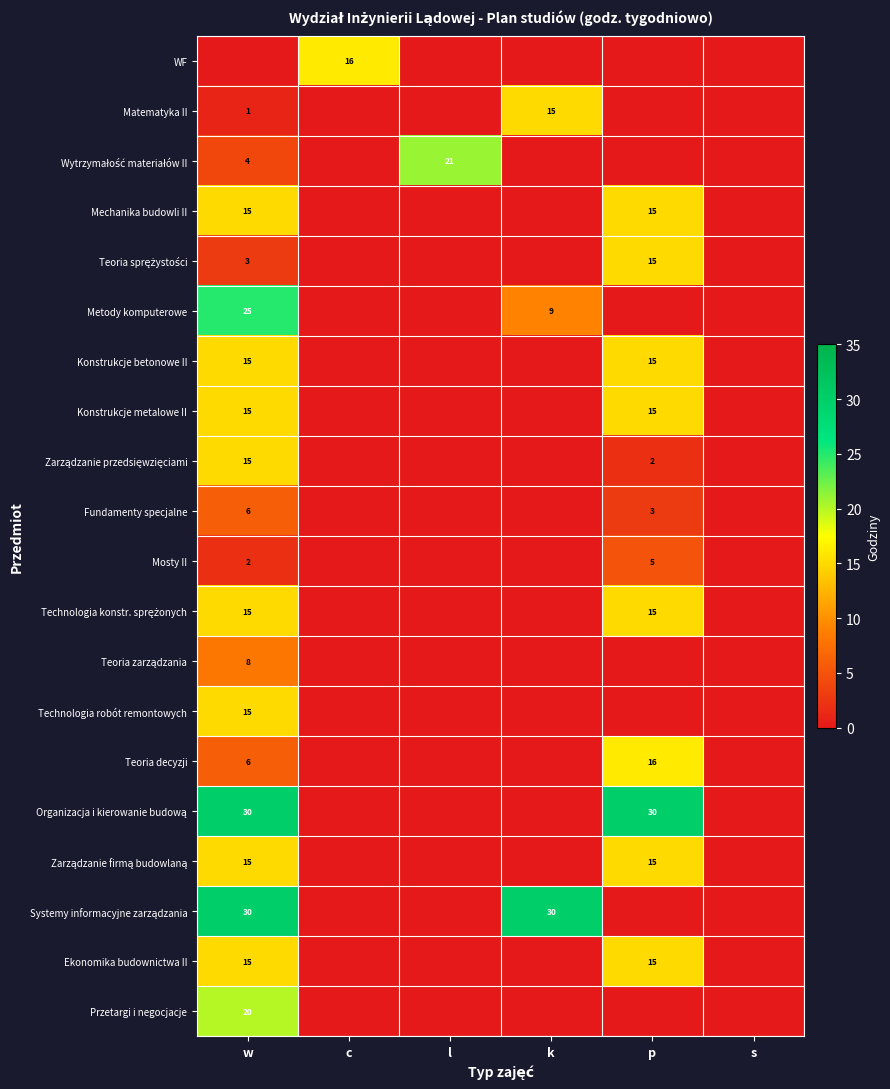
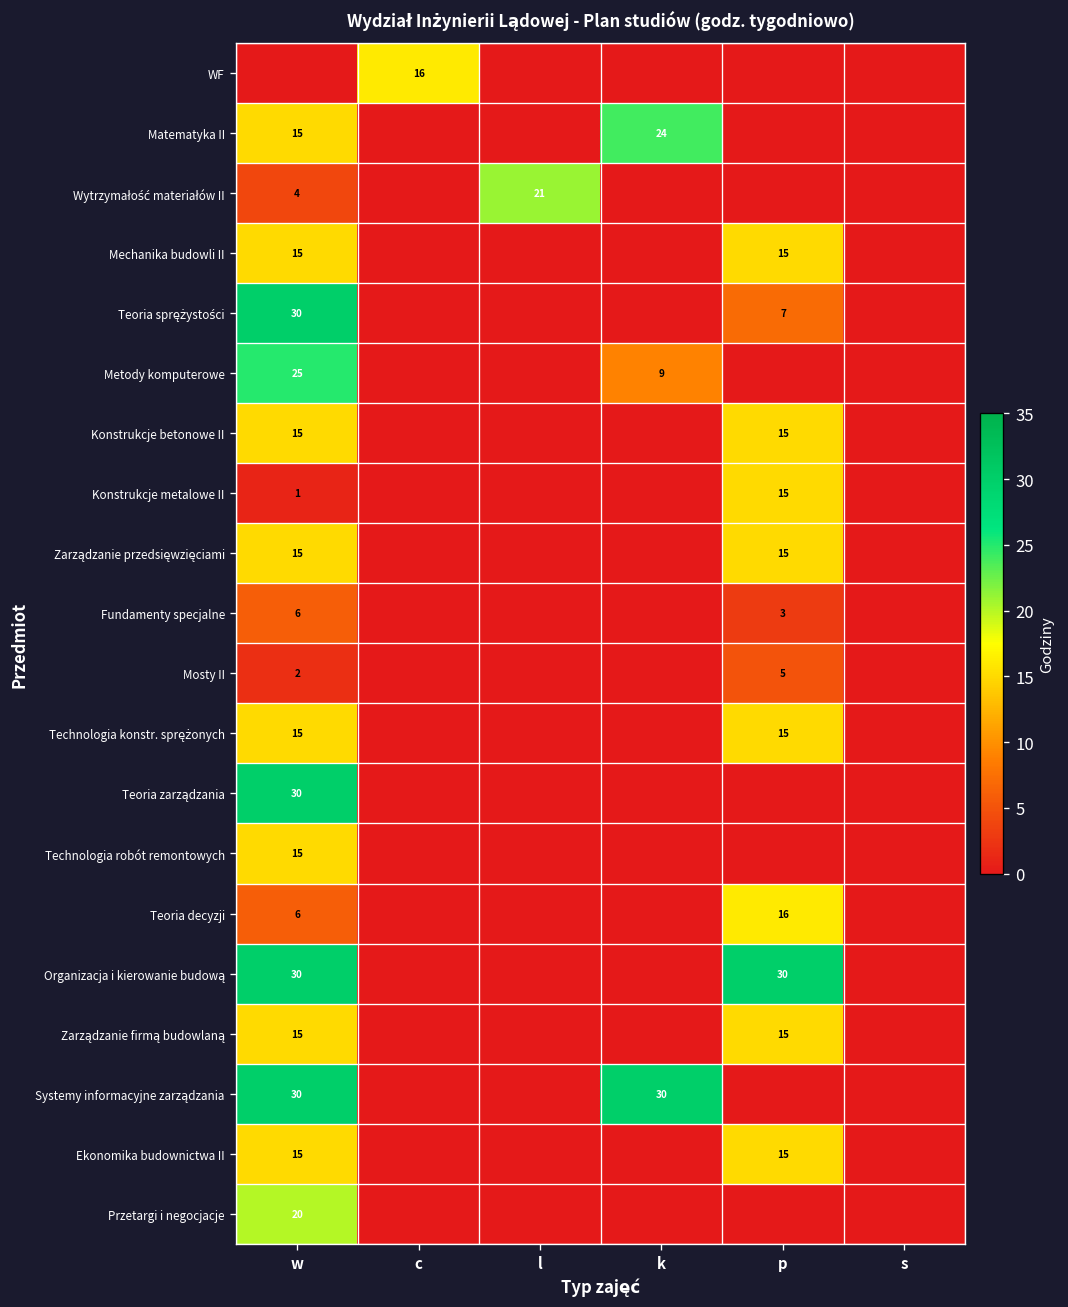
  {
    "WF": {
      "c": 16
    },
    "Matematyka II": {
-     "w": 1,
-     "k": 15
+     "w": 15,
+     "k": 24
    },
    "Wytrzymałość materiałów II": {
      "w": 4,
      "l": 21
    },
    "Mechanika budowli II": {
      "w": 15,
      "p": 15
    },
    "Teoria sprężystości": {
-     "w": 3,
-     "p": 15
+     "w": 30,
+     "p": 7
    },
    "Metody komputerowe": {
      "w": 25,
      "k": 9
    },
    "Konstrukcje betonowe II": {
      "w": 15,
      "p": 15
    },
    "Konstrukcje metalowe II": {
-     "w": 15,
+     "w": 1,
      "p": 15
    },
    "Zarządzanie przedsięwzięciami": {
      "w": 15,
-     "p": 2
+     "p": 15
    },
    "Fundamenty specjalne": {
      "w": 6,
      "p": 3
    },
    "Mosty II": {
      "w": 2,
      "p": 5
    },
    "Technologia konstr. sprężonych": {
      "w": 15,
      "p": 15
    },
    "Teoria zarządzania": {
-     "w": 8
+     "w": 30
    },
    "Technologia robót remontowych": {
      "w": 15
    },
    "Teoria decyzji": {
      "w": 6,
      "p": 16
    },
    "Organizacja i kierowanie budową": {
      "w": 30,
      "p": 30
    },
    "Zarządzanie firmą budowlaną": {
      "w": 15,
      "p": 15
    },
    "Systemy informacyjne zarządzania": {
      "w": 30,
      "k": 30
    },
    "Ekonomika budownictwa II": {
      "w": 15,
      "p": 15
    },
    "Przetargi i negocjacje": {
      "w": 20
    }
  }
